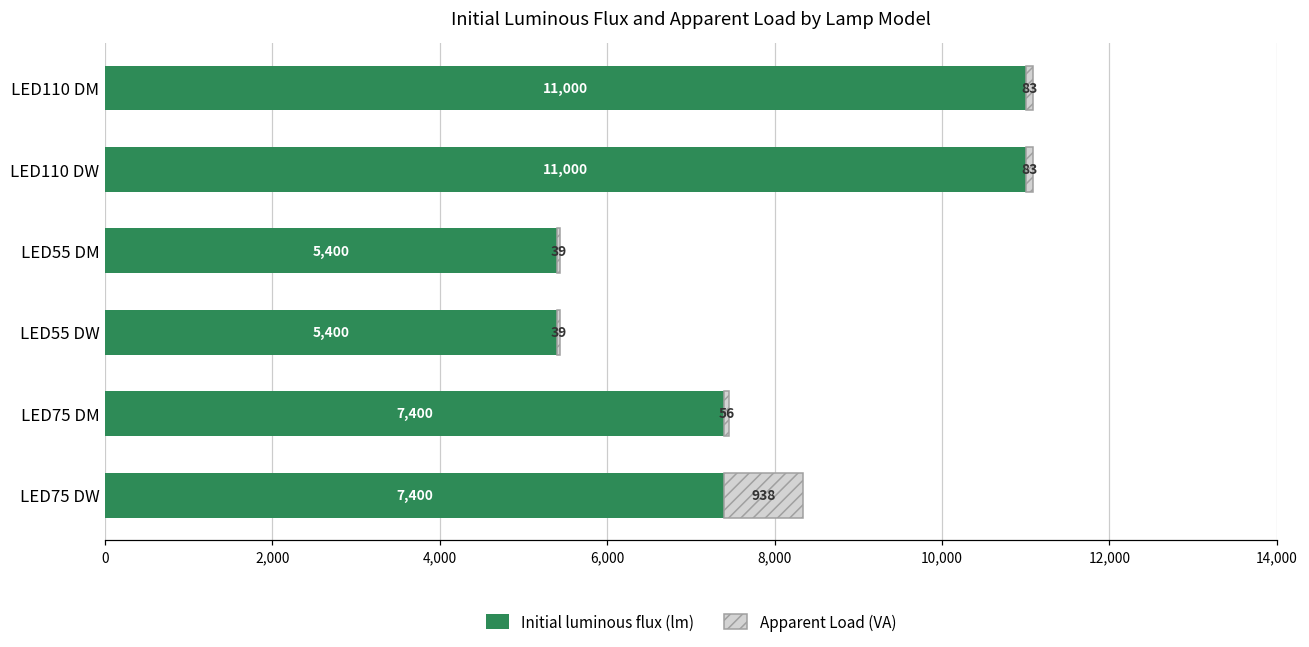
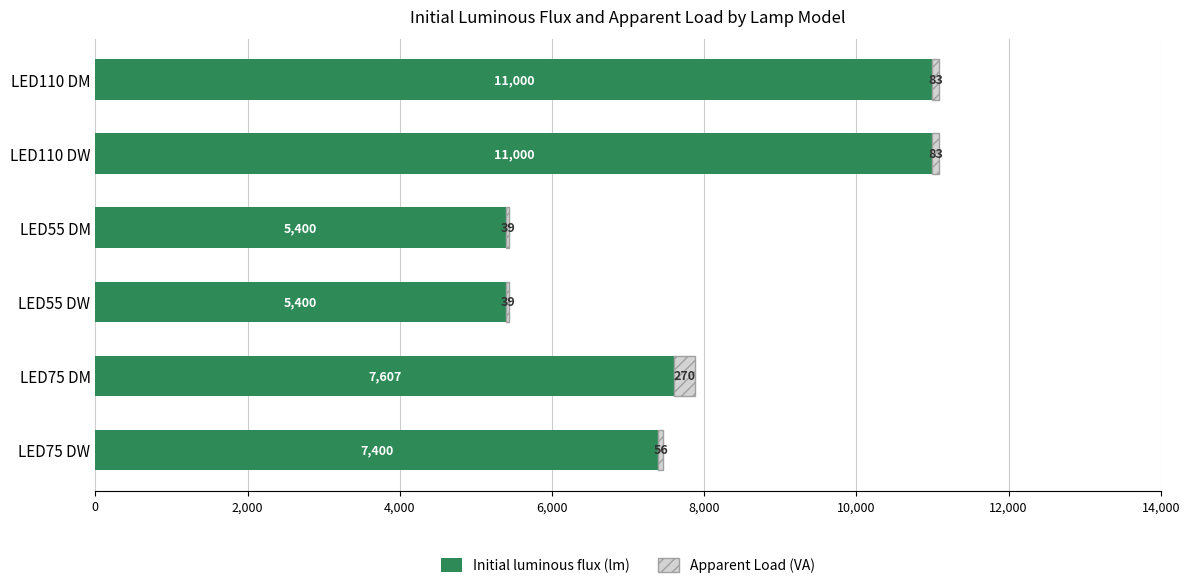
  {
    "Initial luminous flux (lm)": {
      "LED110 DM": "11,000",
      "LED110 DW": "11,000",
      "LED55 DM": "5,400",
      "LED55 DW": "5,400",
-     "LED75 DM": "7,400",
+     "LED75 DM": "7,607",
      "LED75 DW": "7,400"
    },
    "Apparent Load (VA)": {
      "LED110 DM": "83",
      "LED110 DW": "83",
      "LED55 DM": "39",
      "LED55 DW": "39",
-     "LED75 DM": "56",
-     "LED75 DW": "938"
+     "LED75 DM": "270",
+     "LED75 DW": "56"
    }
  }
